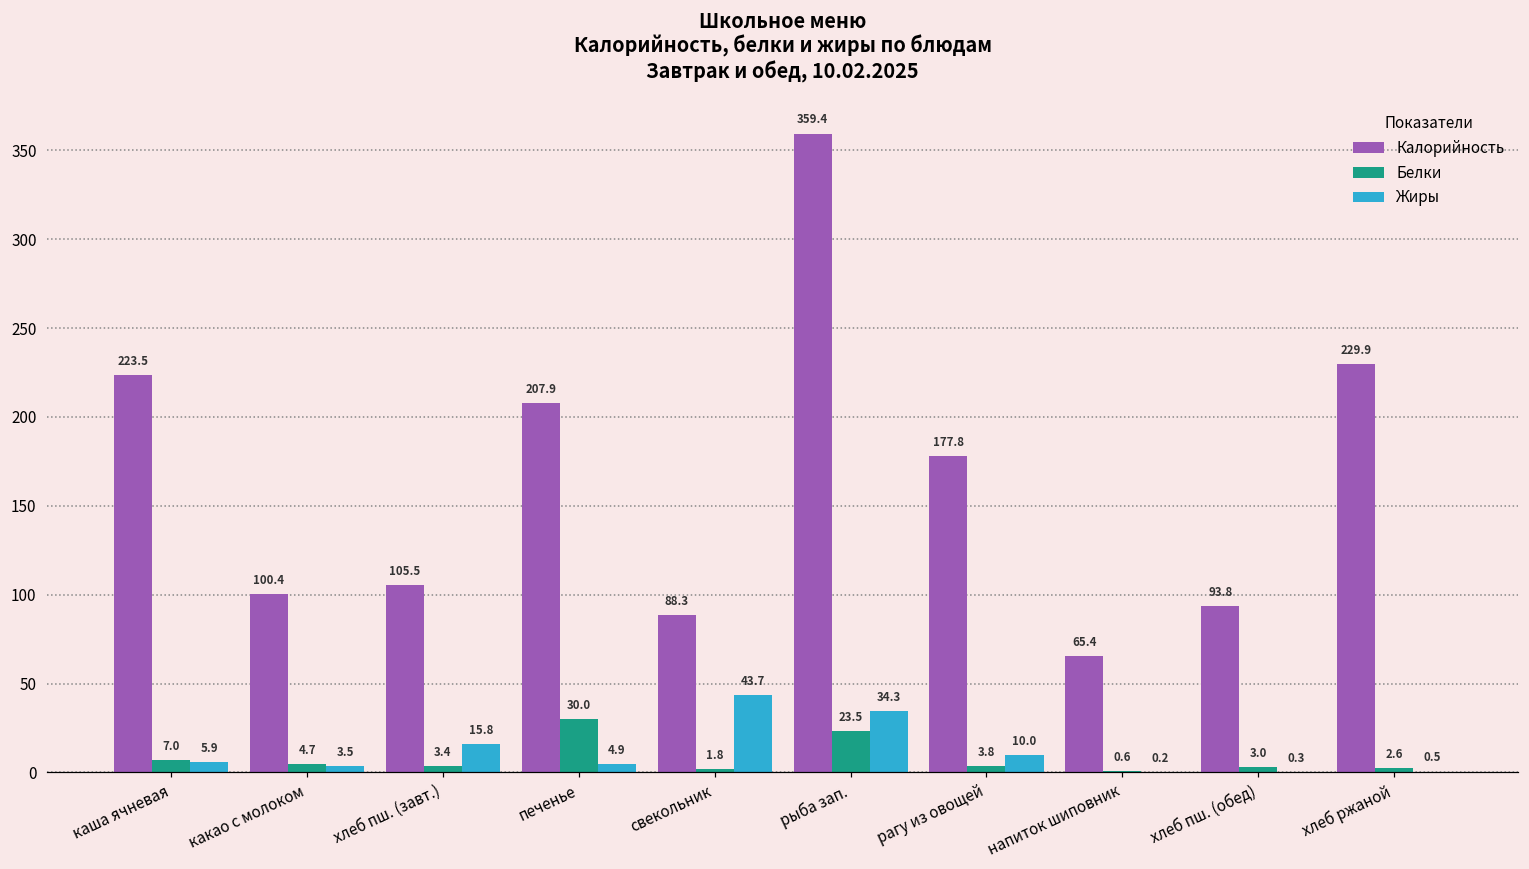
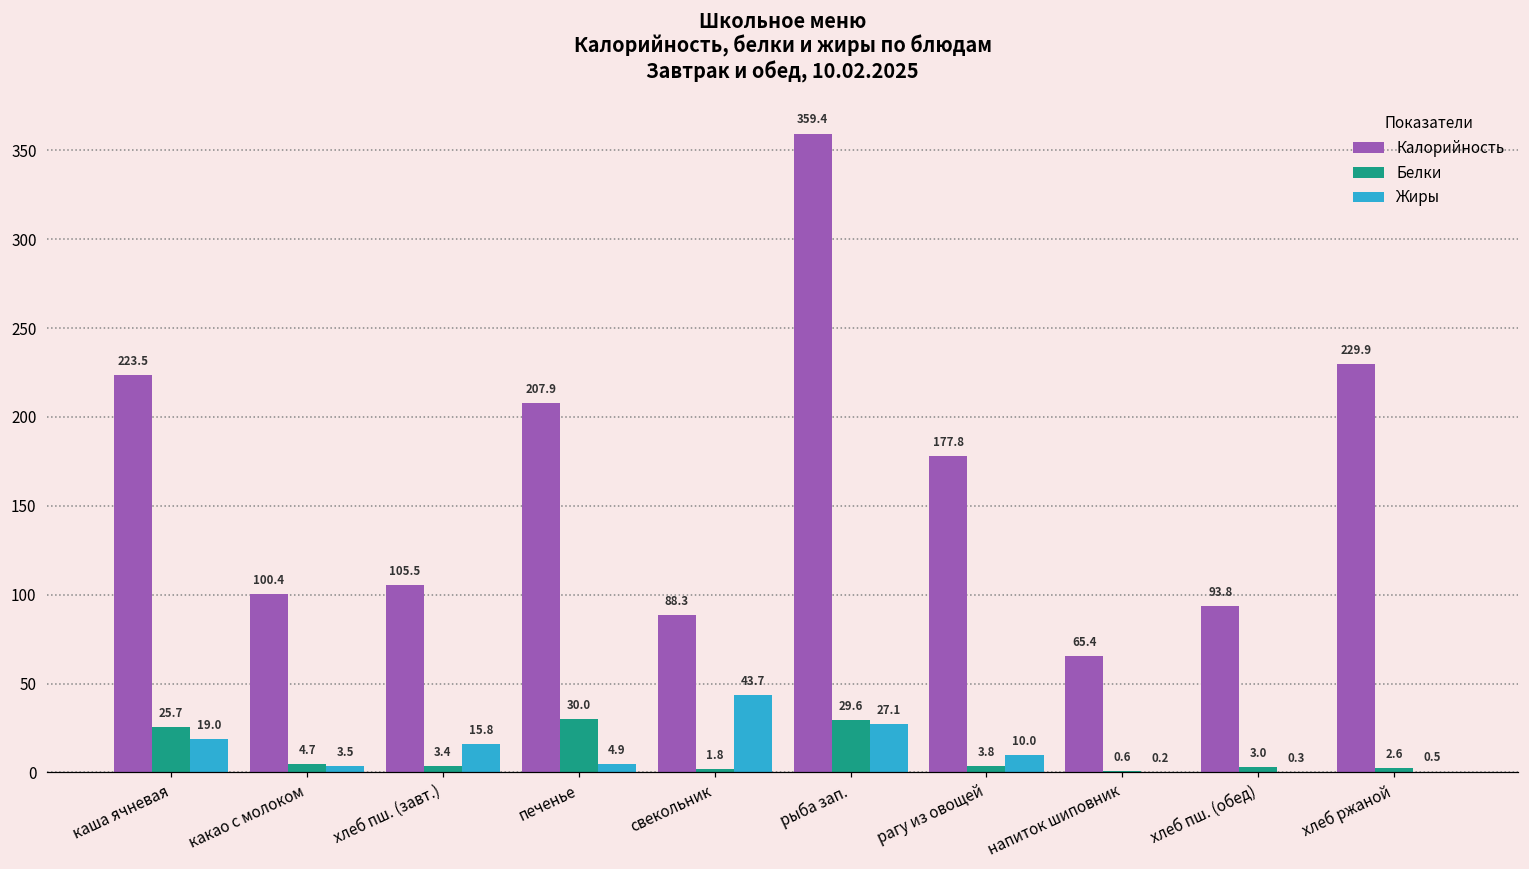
  {
    "Калорийность": {
      "каша ячневая": 223.5,
      "какао с молоком": 100.4,
      "хлеб пш. (завт.)": 105.5,
      "печенье": 207.9,
      "свекольник": 88.3,
      "рыба зап.": 359.4,
      "рагу из овощей": 177.8,
      "напиток шиповник": 65.4,
      "хлеб пш. (обед)": 93.8,
      "хлеб ржаной": 229.9
    },
    "Белки": {
-     "каша ячневая": 7.0,
+     "каша ячневая": 25.7,
      "какао с молоком": 4.7,
      "хлеб пш. (завт.)": 3.4,
      "печенье": 30.0,
      "свекольник": 1.8,
-     "рыба зап.": 23.5,
+     "рыба зап.": 29.6,
      "рагу из овощей": 3.8,
      "напиток шиповник": 0.6,
      "хлеб пш. (обед)": 3.0,
      "хлеб ржаной": 2.6
    },
    "Жиры": {
-     "каша ячневая": 5.9,
+     "каша ячневая": 19.0,
      "какао с молоком": 3.5,
      "хлеб пш. (завт.)": 15.8,
      "печенье": 4.9,
      "свекольник": 43.7,
-     "рыба зап.": 34.3,
+     "рыба зап.": 27.1,
      "рагу из овощей": 10.0,
      "напиток шиповник": 0.2,
      "хлеб пш. (обед)": 0.3,
      "хлеб ржаной": 0.5
    }
  }
